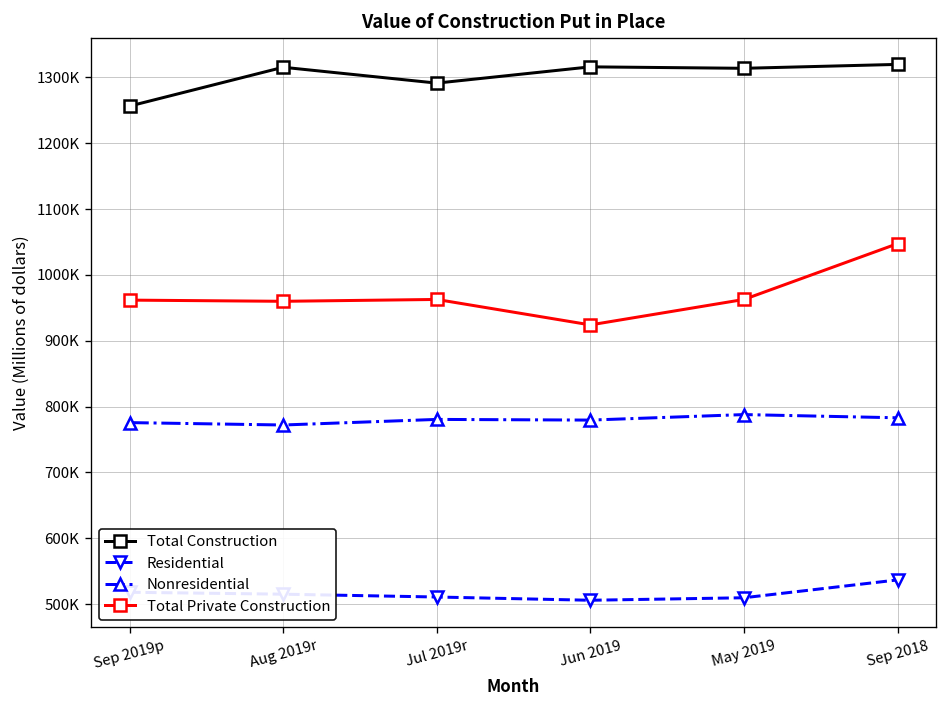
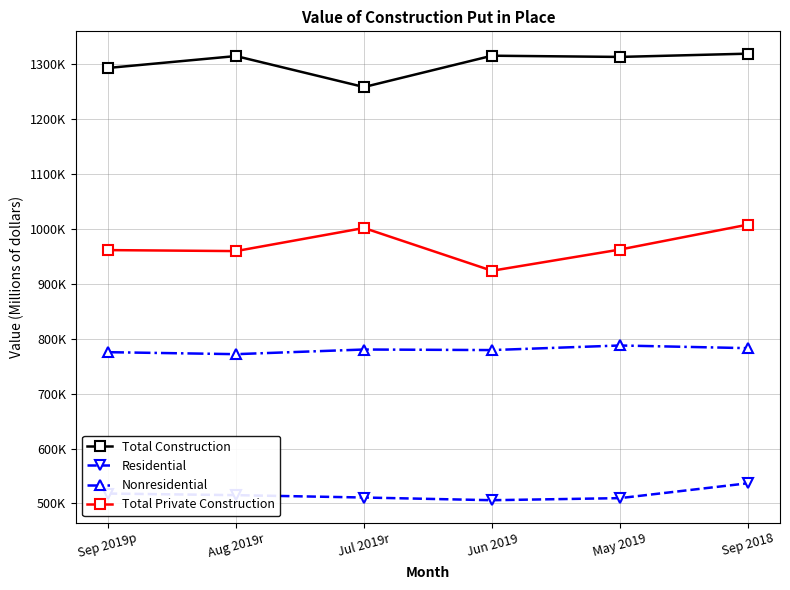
  {
    "Total Construction": {
-     "Sep 2019p": 1260000,
+     "Sep 2019p": 1290000,
      "Aug 2019r": 1320000,
-     "Jul 2019r": 1290000,
+     "Jul 2019r": 1260000,
      "Jun 2019": 1320000,
      "May 2019": 1310000,
      "Sep 2018": 1320000
    },
    "Total Private Construction": {
      "Sep 2019p": 960000,
      "Aug 2019r": 960000,
-     "Jul 2019r": 960000,
+     "Jul 2019r": 1000000,
      "Jun 2019": 920000,
      "May 2019": 960000,
-     "Sep 2018": 1050000
+     "Sep 2018": 1010000
    }
  }
